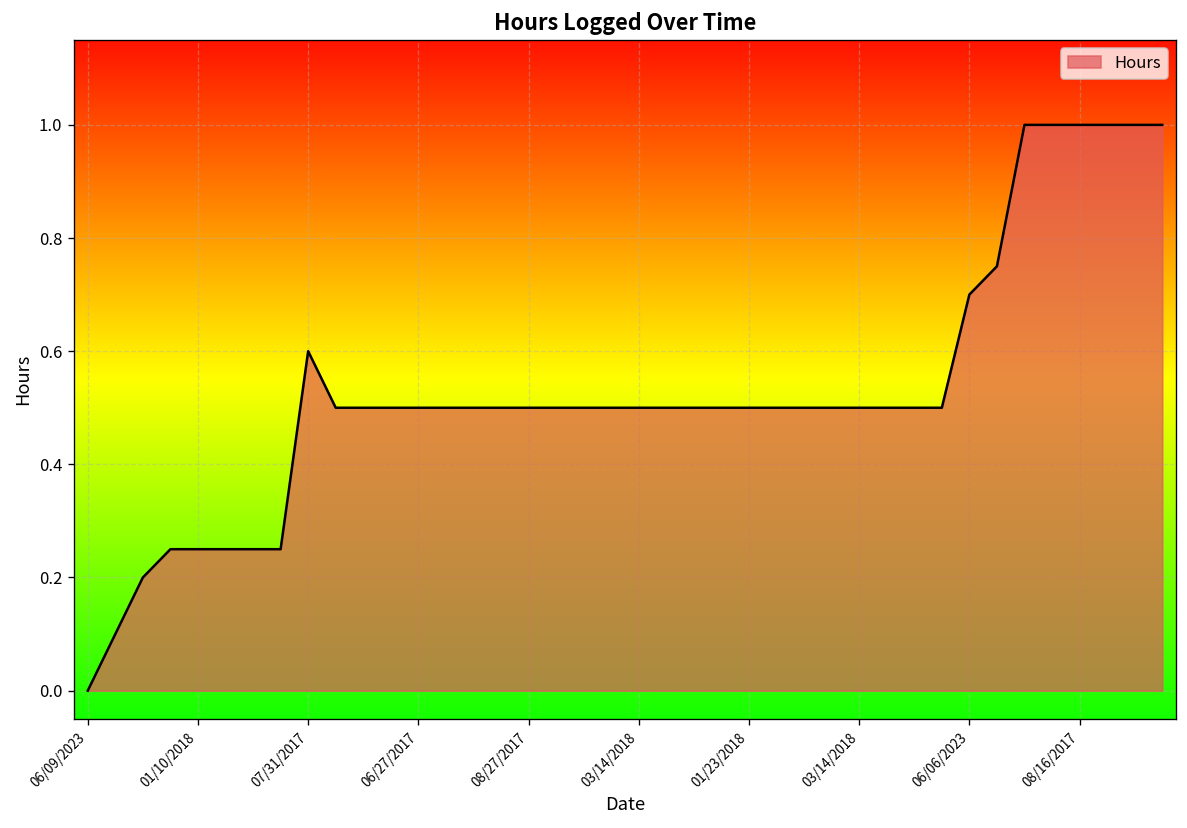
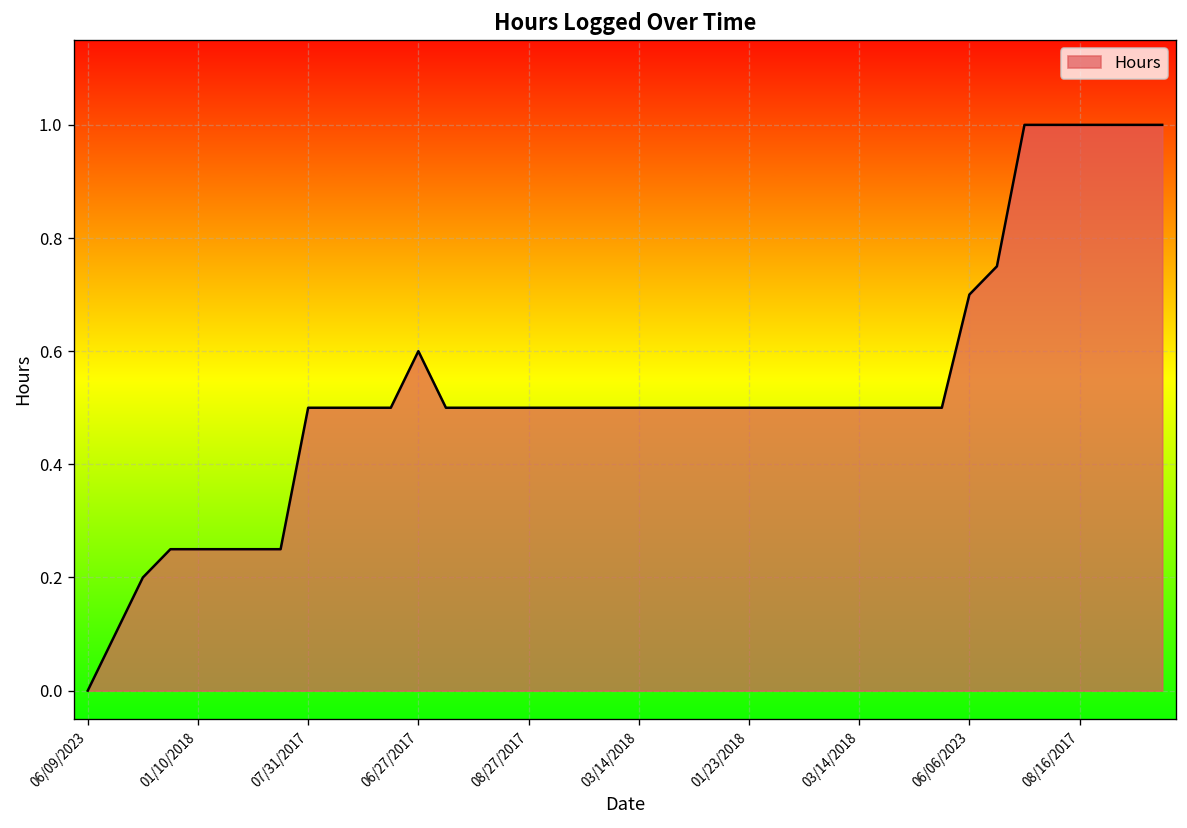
  {
    "06/09/2023": 0.0,
-   "07/31/2017": 0.6,
-   "06/27/2017": 0.5,
+   "07/31/2017": 0.5,
+   "06/27/2017": 0.6,
    "06/06/2023": 0.7,
    "08/16/2017": 1.0
  }
